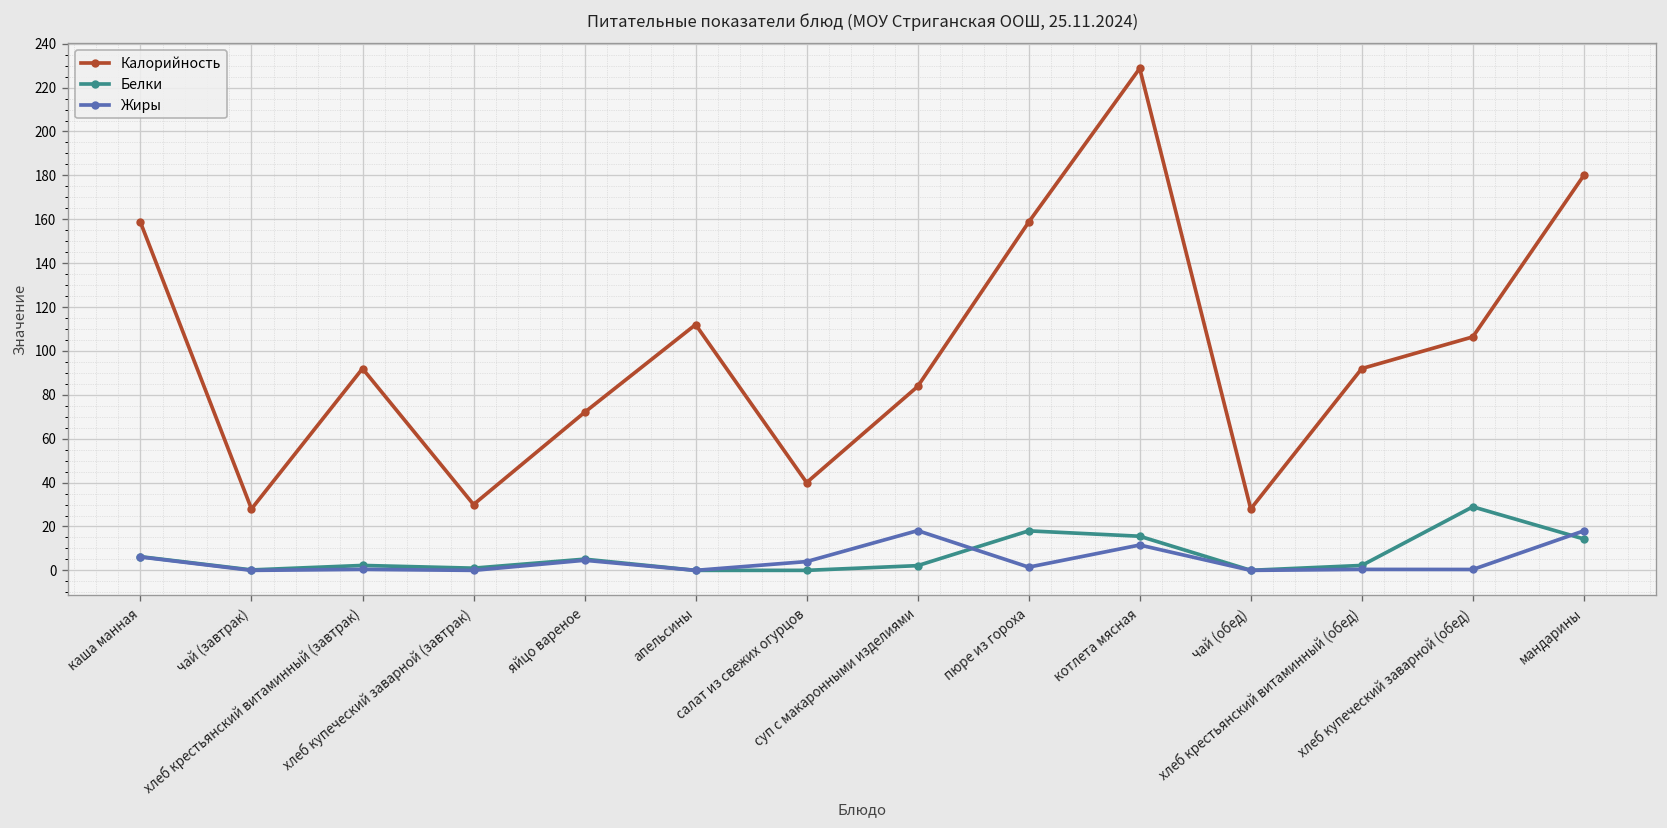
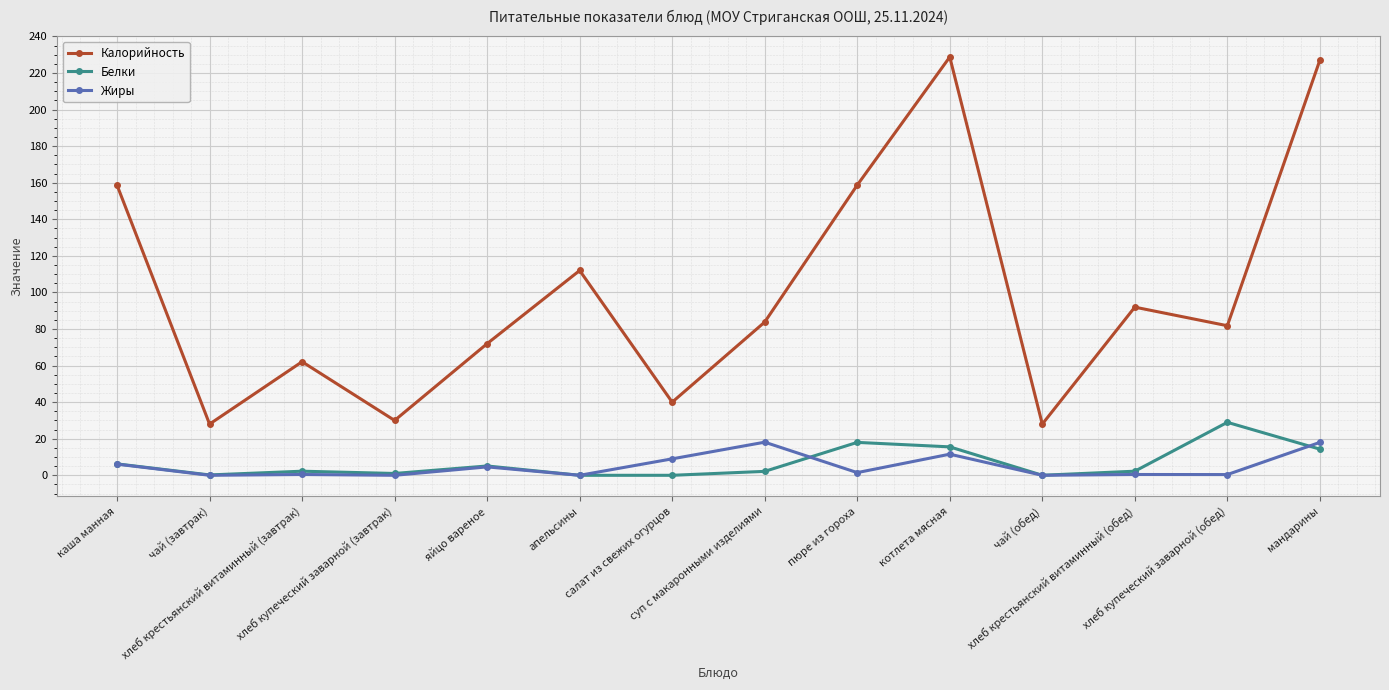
  {
    "Калорийность": {
      "каша манная": 159,
      "чай (завтрак)": 28,
-     "хлеб крестьянский витаминный (завтрак)": 92,
+     "хлеб крестьянский витаминный (завтрак)": 62,
      "хлеб купеческий заварной (завтрак)": 30,
      "яйцо вареное": 72,
      "апельсины": 112,
      "салат из свежих огурцов": 40,
      "суп с макаронными изделиями": 84,
      "пюре из гороха": 159,
      "котлета мясная": 229,
      "чай (обед)": 28,
      "хлеб крестьянский витаминный (обед)": 92,
-     "хлеб купеческий заварной (обед)": 106,
-     "мандарины": 180
+     "хлеб купеческий заварной (обед)": 82,
+     "мандарины": 227
    },
    "Белки": {
      "хлеб крестьянский витаминный (завтрак)": 2,
      "салат из свежих огурцов": 0,
      "суп с макаронными изделиями": 2,
      "пюре из гороха": 18,
      "котлета мясная": 16,
      "хлеб крестьянский витаминный (обед)": 2,
      "хлеб купеческий заварной (обед)": 29,
      "мандарины": 14
    },
    "Жиры": {
      "хлеб крестьянский витаминный (завтрак)": 0,
-     "салат из свежих огурцов": 4,
+     "салат из свежих огурцов": 9,
      "суп с макаронными изделиями": 18,
      "пюре из гороха": 1,
      "котлета мясная": 12,
      "хлеб крестьянский витаминный (обед)": 0,
      "хлеб купеческий заварной (обед)": 0,
      "мандарины": 18
    }
  }
